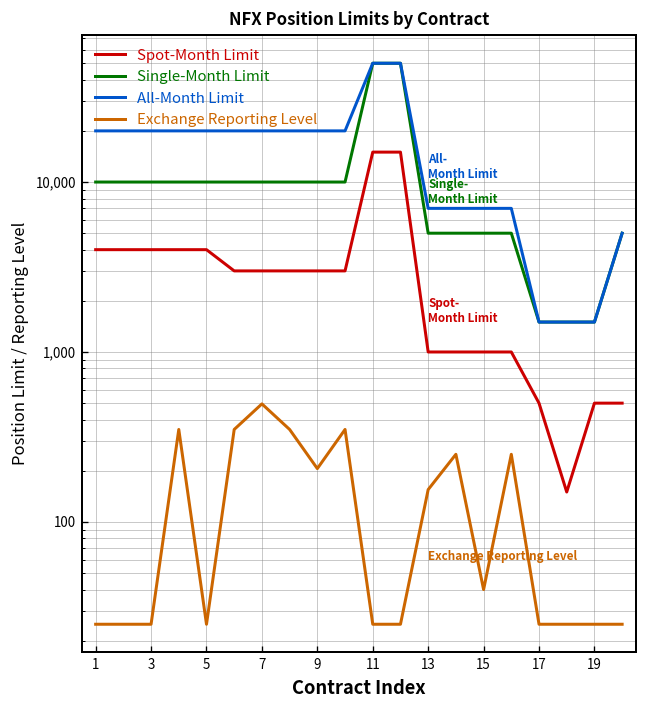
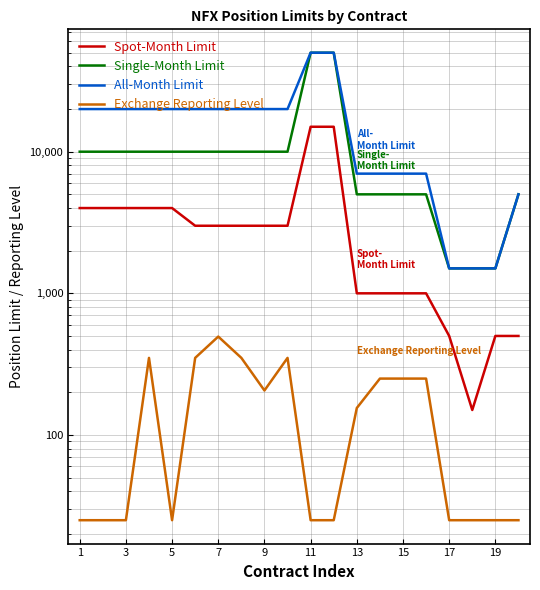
  {
    "Spot-Month Limit": {
      "1": "4,000",
      "3": "4,000",
      "5": "4,000",
      "7": "3,000",
      "9": "3,000",
      "11": "15,000",
      "13": "1,000",
      "15": "1,000",
      "17": "500",
      "19": "500"
    },
    "Single-Month Limit": {
      "1": "10,000",
      "3": "10,000",
      "5": "10,000",
      "7": "10,000",
      "9": "10,000",
      "13": "5,000",
      "15": "5,000"
    },
    "All-Month Limit": {
      "1": "20,000",
      "3": "20,000",
      "5": "20,000",
      "7": "20,000",
      "9": "20,000",
      "13": "7,000",
      "15": "7,000"
    },
    "Exchange Reporting Level": {
      "1": "25",
      "3": "25",
      "5": "25",
      "7": "500",
      "9": "210",
      "11": "25",
      "13": "160",
-     "15": "40",
+     "15": "250",
      "17": "25",
      "19": "25"
    }
  }
